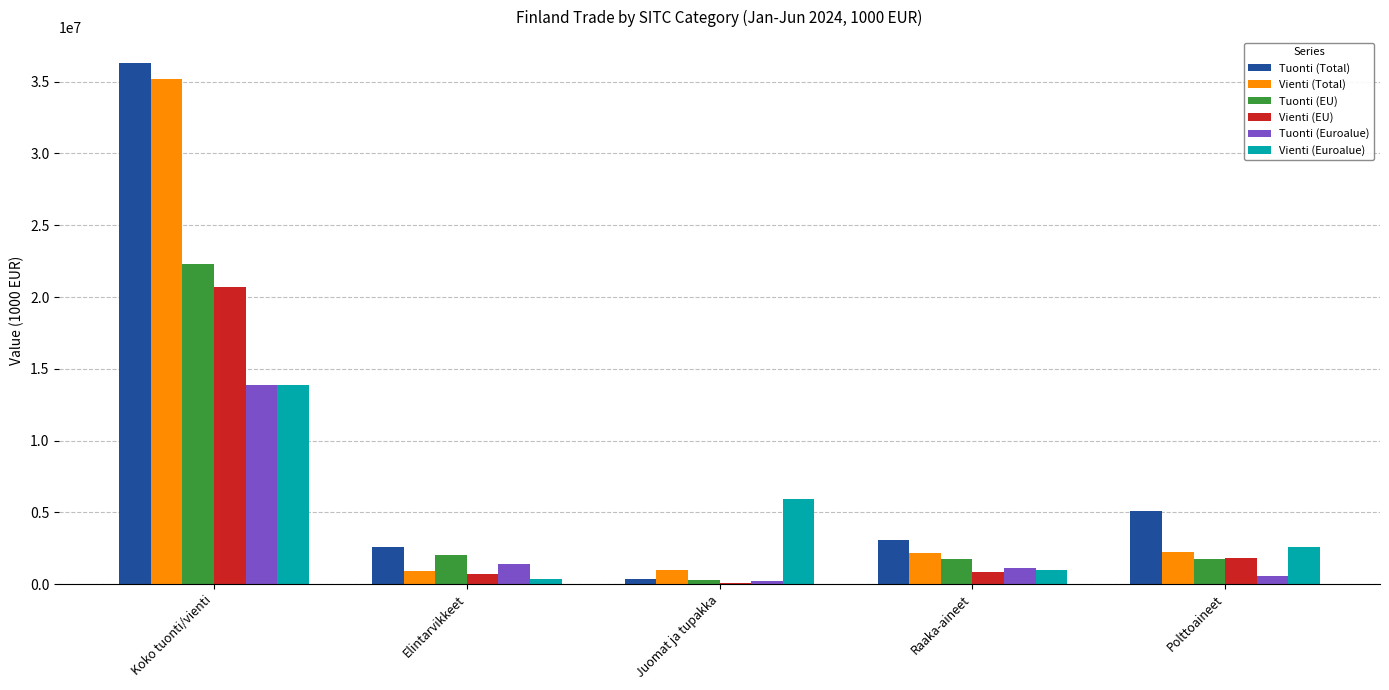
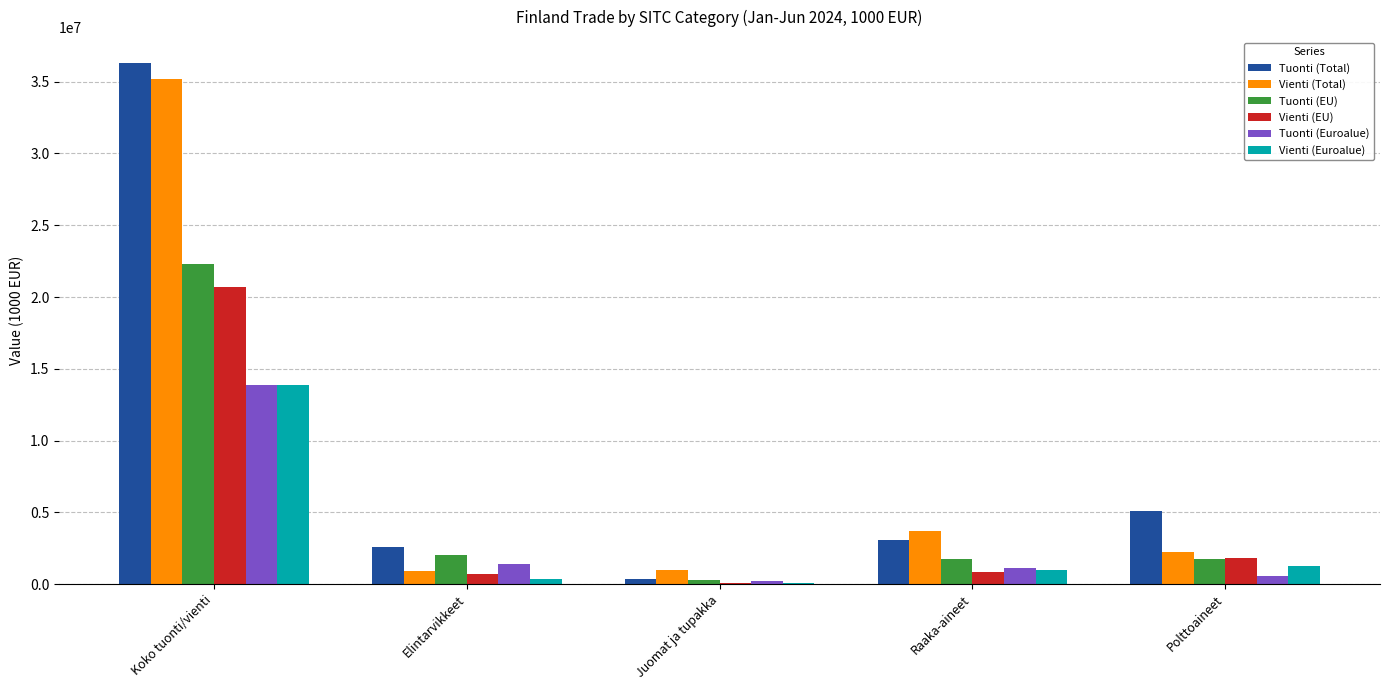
  {
    "Tuonti (Total)": {
      "Koko tuonti/vienti": 36300000,
      "Elintarvikkeet": 2600000,
      "Juomat ja tupakka": 400000,
      "Raaka-aineet": 3100000,
      "Polttoaineet": 5100000
    },
    "Vienti (Total)": {
      "Koko tuonti/vienti": 35200000,
      "Elintarvikkeet": 900000,
      "Juomat ja tupakka": 1000000,
-     "Raaka-aineet": 2200000,
+     "Raaka-aineet": 3700000,
      "Polttoaineet": 2200000
    },
    "Tuonti (EU)": {
      "Koko tuonti/vienti": 22300000,
      "Elintarvikkeet": 2000000,
      "Juomat ja tupakka": 300000,
      "Raaka-aineet": 1800000,
      "Polttoaineet": 1800000
    },
    "Vienti (EU)": {
      "Koko tuonti/vienti": 20700000,
      "Elintarvikkeet": 700000,
      "Raaka-aineet": 900000,
      "Polttoaineet": 1800000
    },
    "Tuonti (Euroalue)": {
      "Koko tuonti/vienti": 13900000,
      "Elintarvikkeet": 1400000,
      "Juomat ja tupakka": 200000,
      "Raaka-aineet": 1100000,
      "Polttoaineet": 600000
    },
    "Vienti (Euroalue)": {
      "Koko tuonti/vienti": 13900000,
      "Elintarvikkeet": 400000,
-     "Juomat ja tupakka": 5900000,
+     "Juomat ja tupakka": 100000,
      "Raaka-aineet": 1000000,
-     "Polttoaineet": 2600000
+     "Polttoaineet": 1300000
    }
  }
